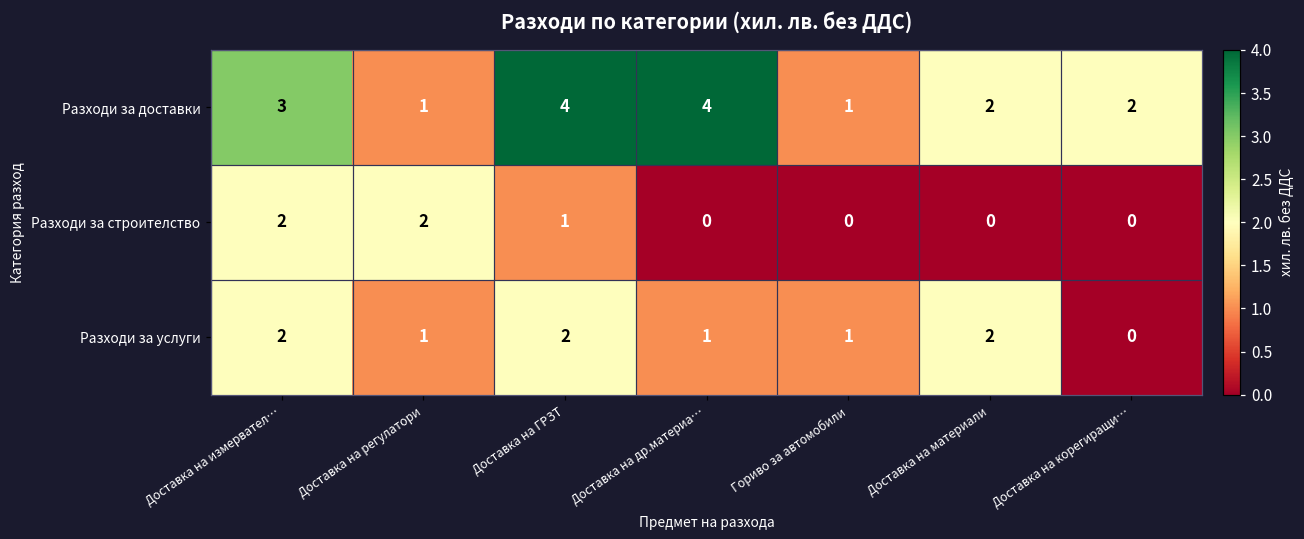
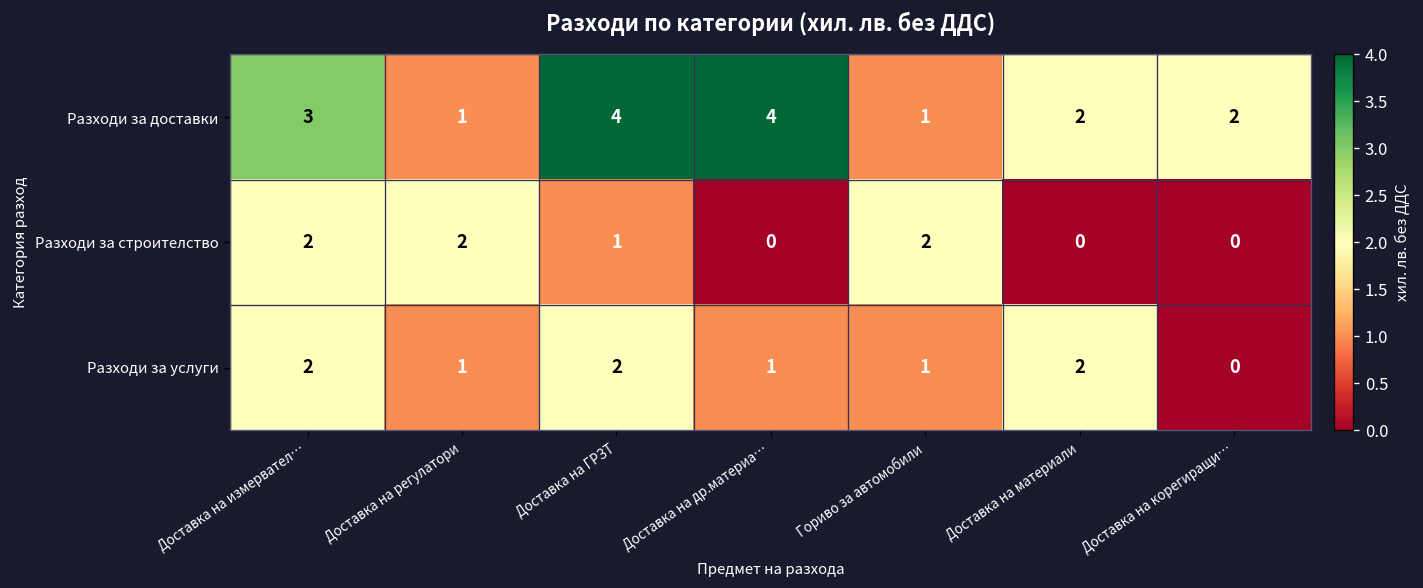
  {
    "Разходи за доставки": {
      "Доставка на измервател…": 3,
      "Доставка на регулатори": 1,
      "Доставка на ГРЗТ": 4,
      "Доставка на др.материа…": 4,
      "Гориво за автомобили": 1,
      "Доставка на материали": 2,
      "Доставка на корегиращи…": 2
    },
    "Разходи за строителство": {
      "Доставка на измервател…": 2,
      "Доставка на регулатори": 2,
      "Доставка на ГРЗТ": 1,
      "Доставка на др.материа…": 0,
-     "Гориво за автомобили": 0,
+     "Гориво за автомобили": 2,
      "Доставка на материали": 0,
      "Доставка на корегиращи…": 0
    },
    "Разходи за услуги": {
      "Доставка на измервател…": 2,
      "Доставка на регулатори": 1,
      "Доставка на ГРЗТ": 2,
      "Доставка на др.материа…": 1,
      "Гориво за автомобили": 1,
      "Доставка на материали": 2,
      "Доставка на корегиращи…": 0
    }
  }
